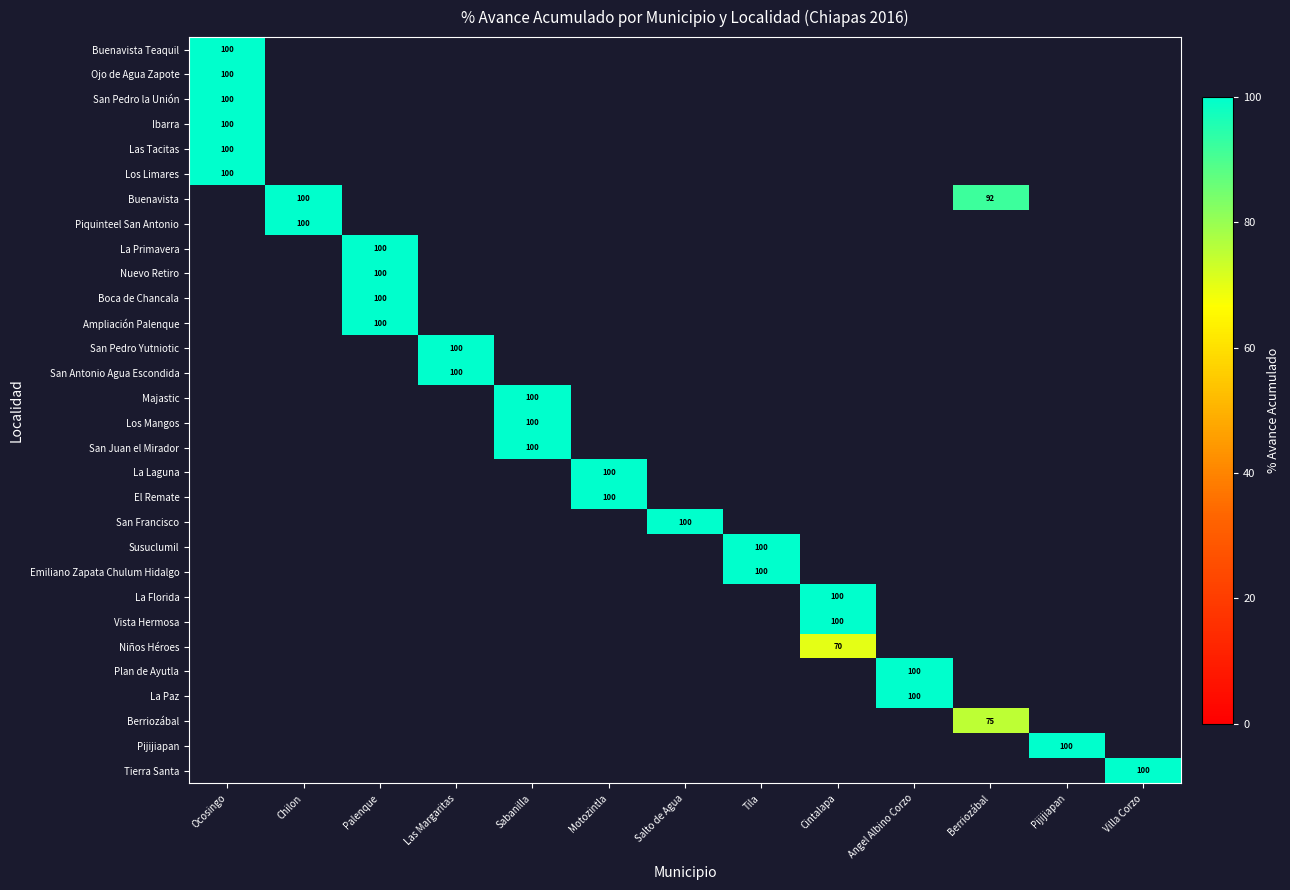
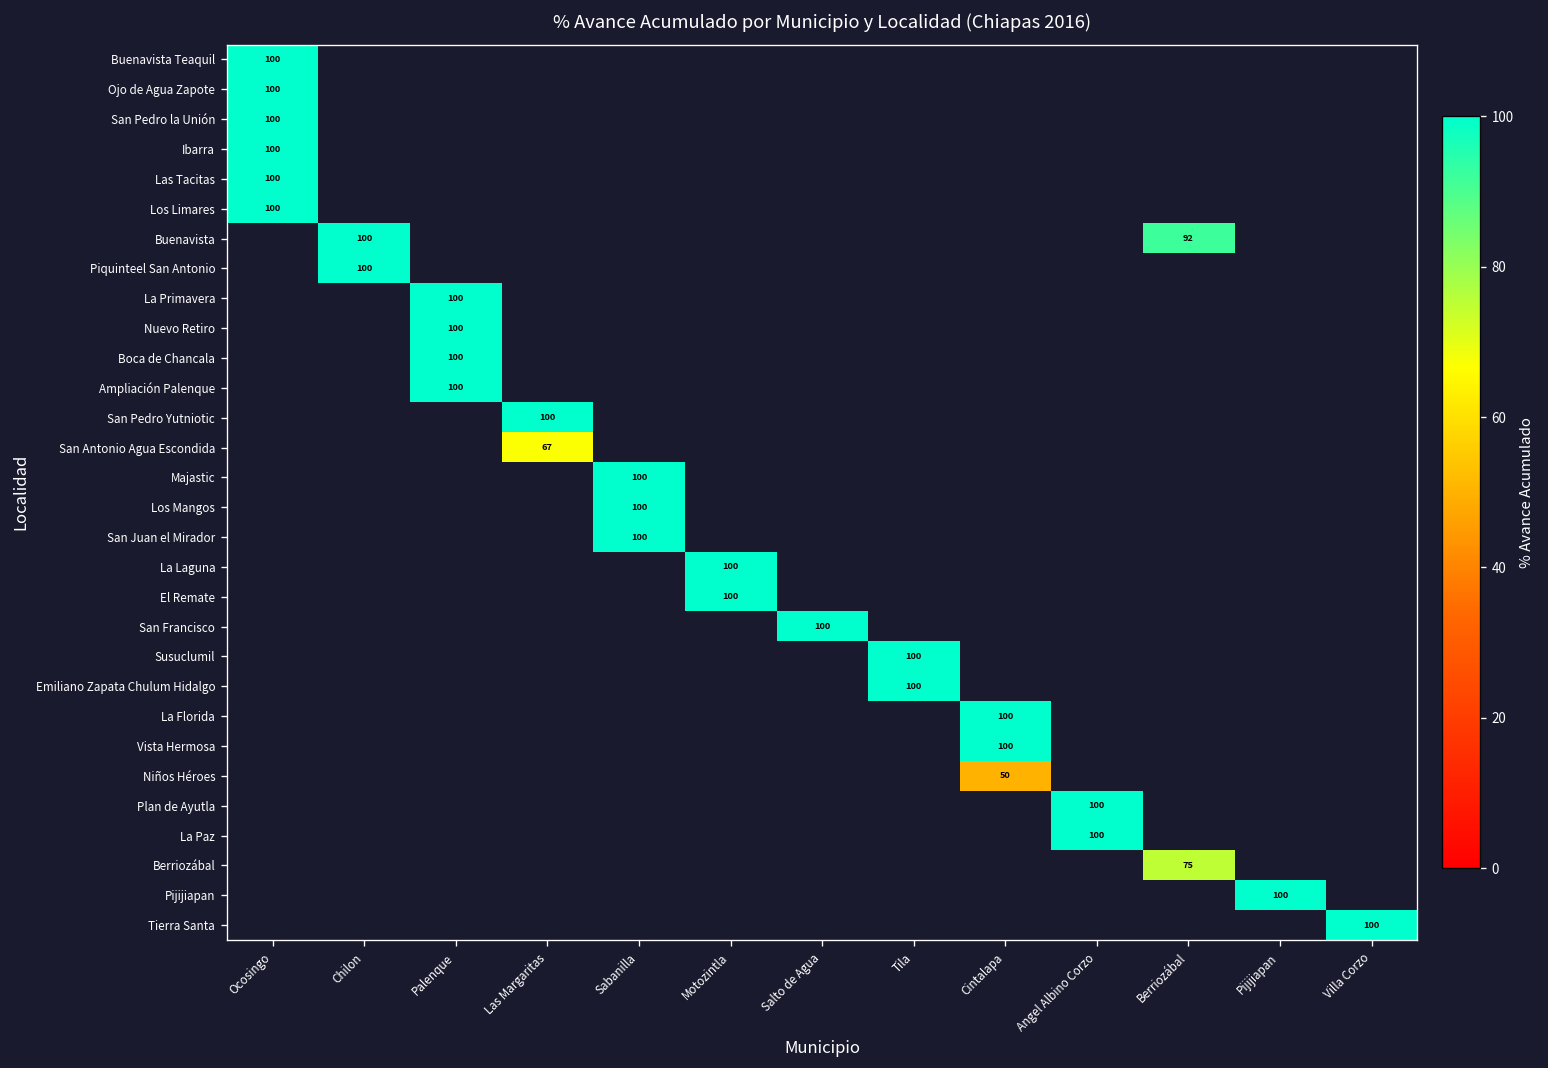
  {
    "Buenavista Teaquil": {
      "Ocosingo": 100
    },
    "Ojo de Agua Zapote": {
      "Ocosingo": 100
    },
    "San Pedro la Unión": {
      "Ocosingo": 100
    },
    "Ibarra": {
      "Ocosingo": 100
    },
    "Las Tacitas": {
      "Ocosingo": 100
    },
    "Los Limares": {
      "Ocosingo": 100
    },
    "Buenavista": {
      "Chilon": 100,
      "Berriozábal": 92
    },
    "Piquinteel San Antonio": {
      "Chilon": 100
    },
    "La Primavera": {
      "Palenque": 100
    },
    "Nuevo Retiro": {
      "Palenque": 100
    },
    "Boca de Chancala": {
      "Palenque": 100
    },
    "Ampliación Palenque": {
      "Palenque": 100
    },
    "San Pedro Yutniotic": {
      "Las Margaritas": 100
    },
    "San Antonio Agua Escondida": {
-     "Las Margaritas": 100
+     "Las Margaritas": 67
    },
    "Majastic": {
      "Sabanilla": 100
    },
    "Los Mangos": {
      "Sabanilla": 100
    },
    "San Juan el Mirador": {
      "Sabanilla": 100
    },
    "La Laguna": {
      "Motozintla": 100
    },
    "El Remate": {
      "Motozintla": 100
    },
    "San Francisco": {
      "Salto de Agua": 100
    },
    "Susuclumil": {
      "Tila": 100
    },
    "Emiliano Zapata Chulum Hidalgo": {
      "Tila": 100
    },
    "La Florida": {
      "Cintalapa": 100
    },
    "Vista Hermosa": {
      "Cintalapa": 100
    },
    "Niños Héroes": {
-     "Cintalapa": 70
+     "Cintalapa": 50
    },
    "Plan de Ayutla": {
      "Angel Albino Corzo": 100
    },
    "La Paz": {
      "Angel Albino Corzo": 100
    },
    "Berriozábal": {
      "Berriozábal": 75
    },
    "Pijijiapan": {
      "Pijijiapan": 100
    },
    "Tierra Santa": {
      "Villa Corzo": 100
    }
  }
